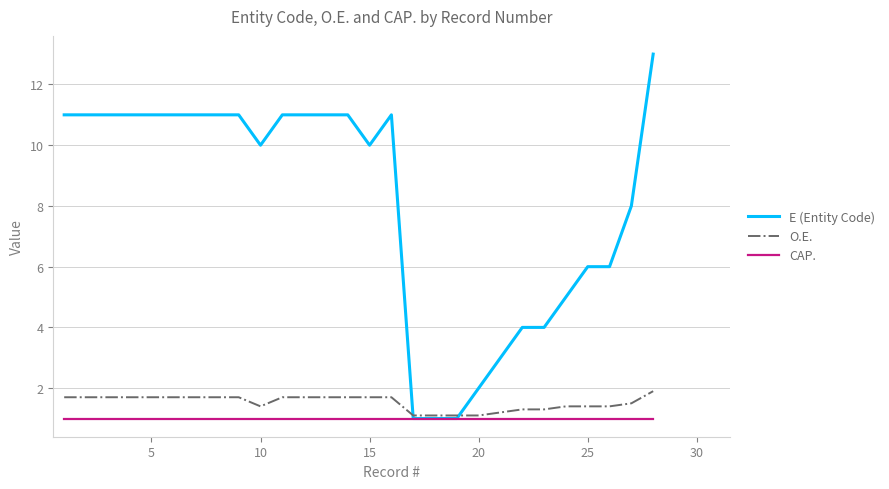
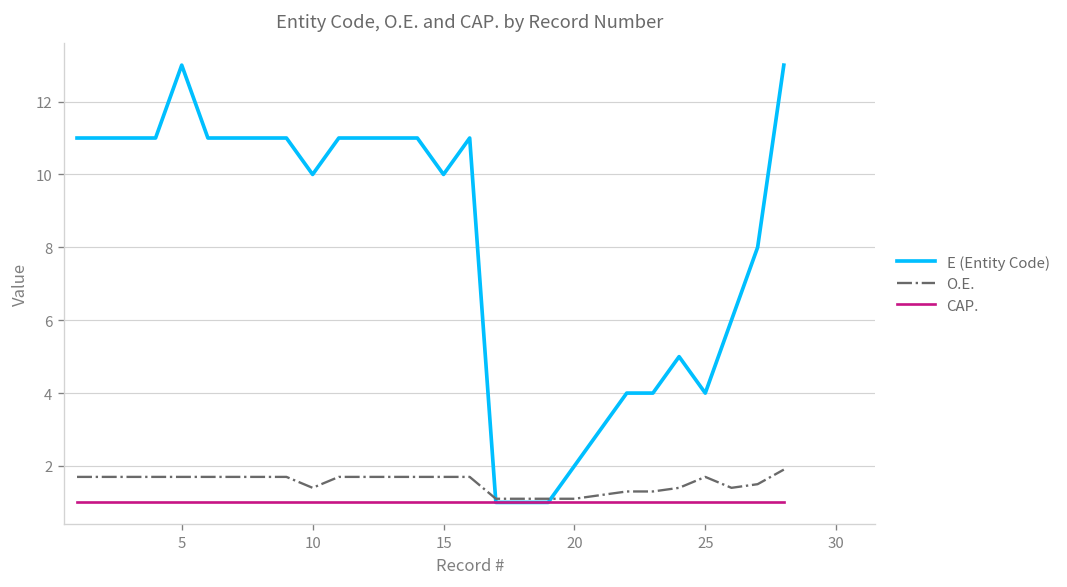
  {
    "E (Entity Code)": {
-     "5": 11,
+     "5": 13,
      "10": 10,
      "15": 10,
      "20": 2,
-     "25": 6
+     "25": 4
    },
    "O.E.": {
      "5": 1.7,
      "10": 1.4,
      "15": 1.7,
      "20": 1.1,
-     "25": 1.4
+     "25": 1.7
    },
    "CAP.": {
      "5": 1.0,
      "10": 1.0,
      "15": 1.0,
      "20": 1.0,
      "25": 1.0
    }
  }
